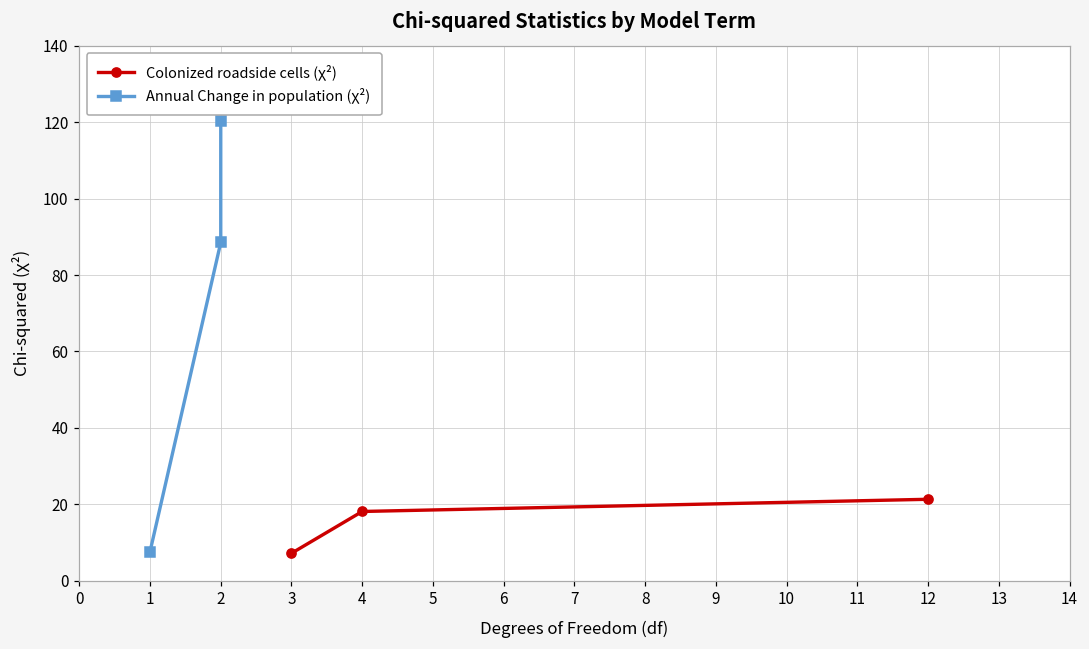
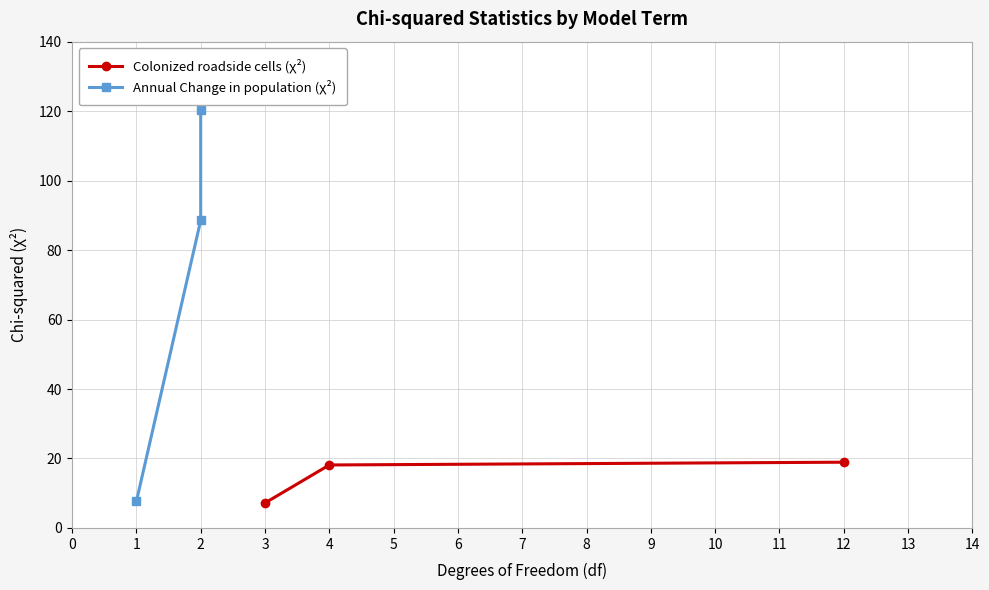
  {
    "Colonized roadside cells (χ²)": {
      "3": 7,
      "4": 18,
-     "12": 21
+     "12": 19
    }
  }
